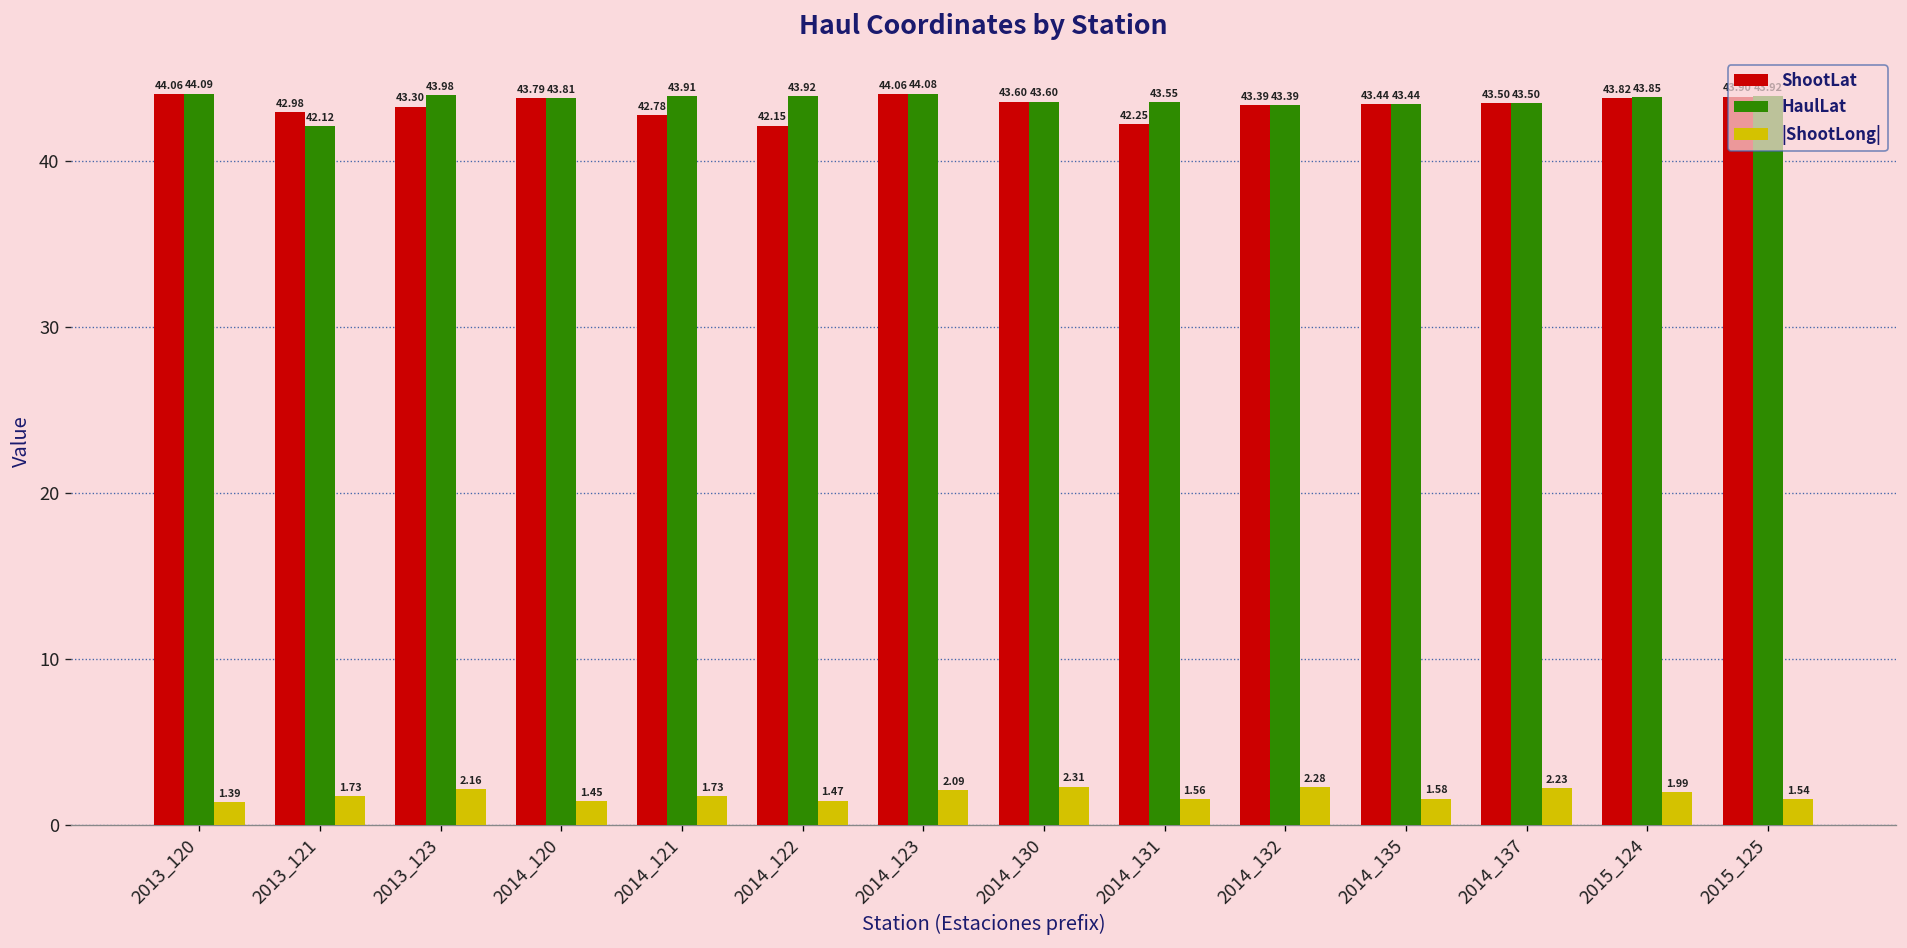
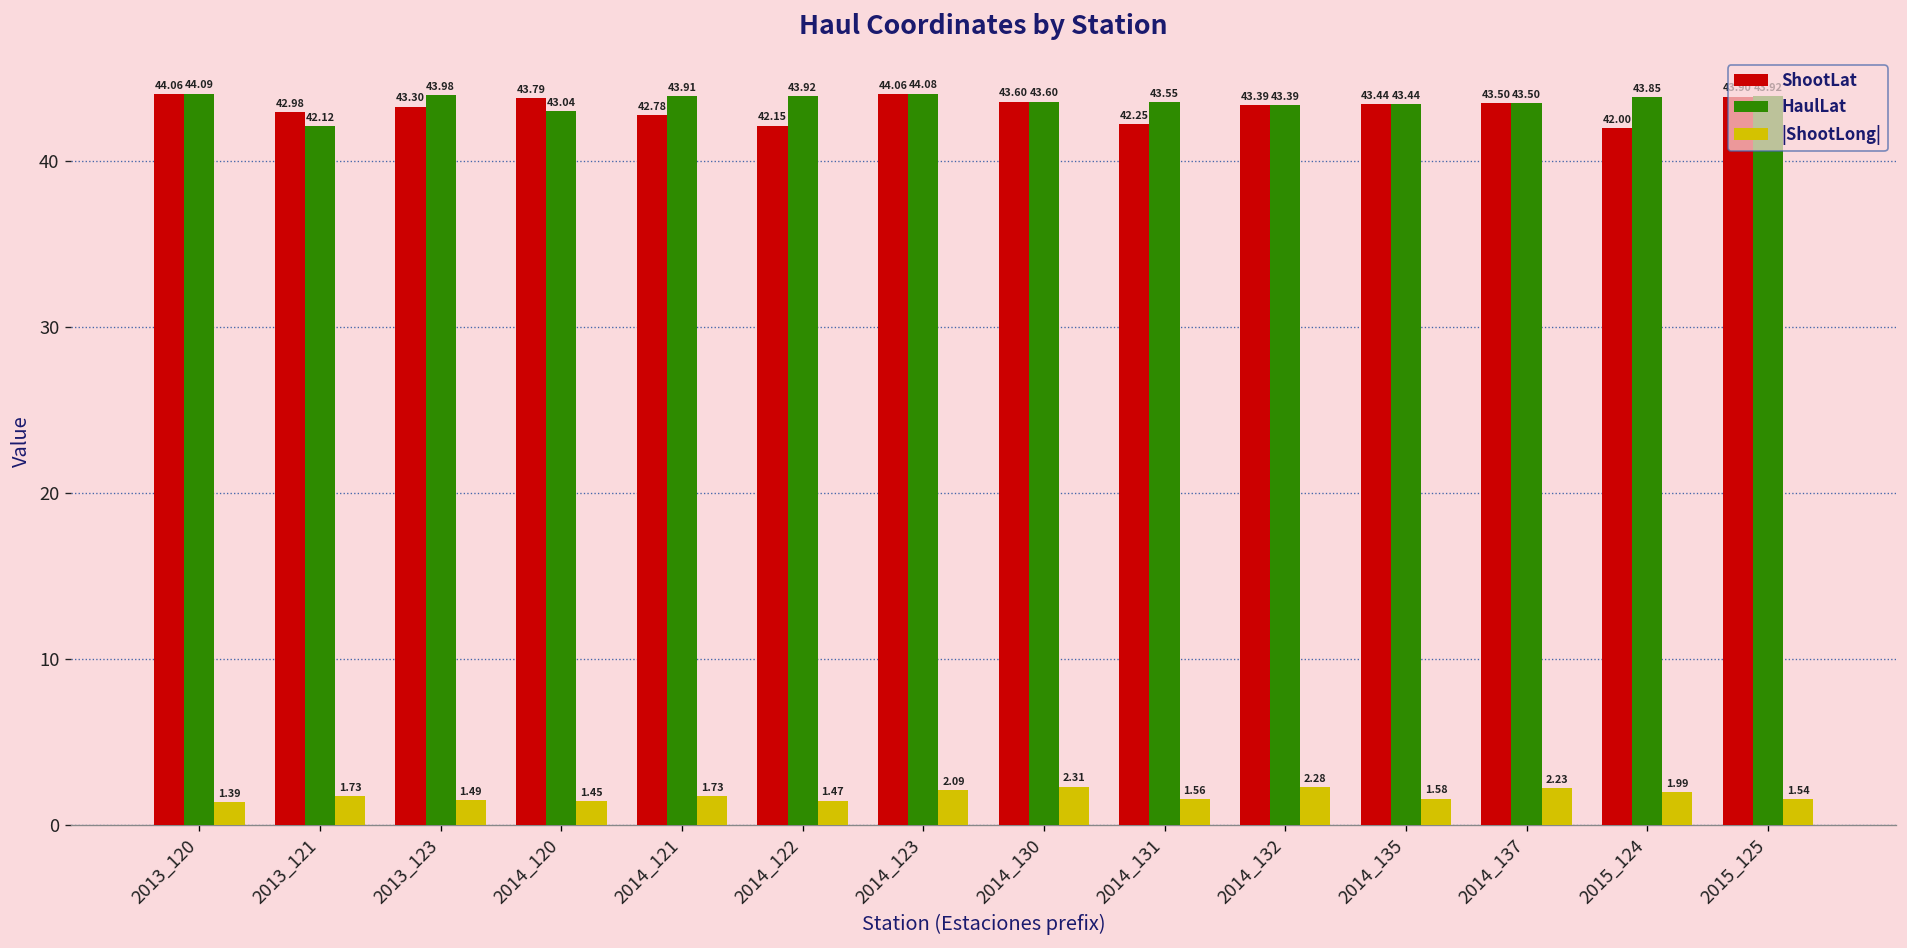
  {
    "ShootLat": {
      "2013_120": 44.06,
      "2013_121": 42.98,
      "2013_123": 43.30,
      "2014_120": 43.79,
      "2014_121": 42.78,
      "2014_122": 42.15,
      "2014_123": 44.06,
      "2014_130": 43.60,
      "2014_131": 42.25,
      "2014_132": 43.39,
      "2014_135": 43.44,
      "2014_137": 43.50,
-     "2015_124": 43.82
+     "2015_124": 42.00
    },
    "HaulLat": {
      "2013_120": 44.09,
      "2013_121": 42.12,
      "2013_123": 43.98,
-     "2014_120": 43.81,
+     "2014_120": 43.04,
      "2014_121": 43.91,
      "2014_122": 43.92,
      "2014_123": 44.08,
      "2014_130": 43.60,
      "2014_131": 43.55,
      "2014_132": 43.39,
      "2014_135": 43.44,
      "2014_137": 43.50,
      "2015_124": 43.85
    },
    "|ShootLong|": {
      "2013_120": 1.39,
      "2013_121": 1.73,
-     "2013_123": 2.16,
+     "2013_123": 1.49,
      "2014_120": 1.45,
      "2014_121": 1.73,
      "2014_122": 1.47,
      "2014_123": 2.09,
      "2014_130": 2.31,
      "2014_131": 1.56,
      "2014_132": 2.28,
      "2014_135": 1.58,
      "2014_137": 2.23,
      "2015_124": 1.99,
      "2015_125": 1.54
    }
  }
